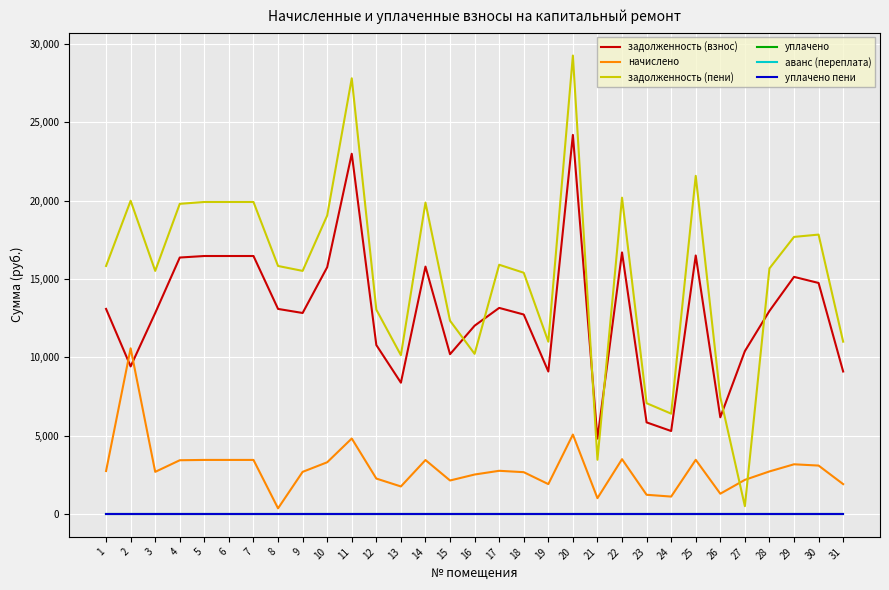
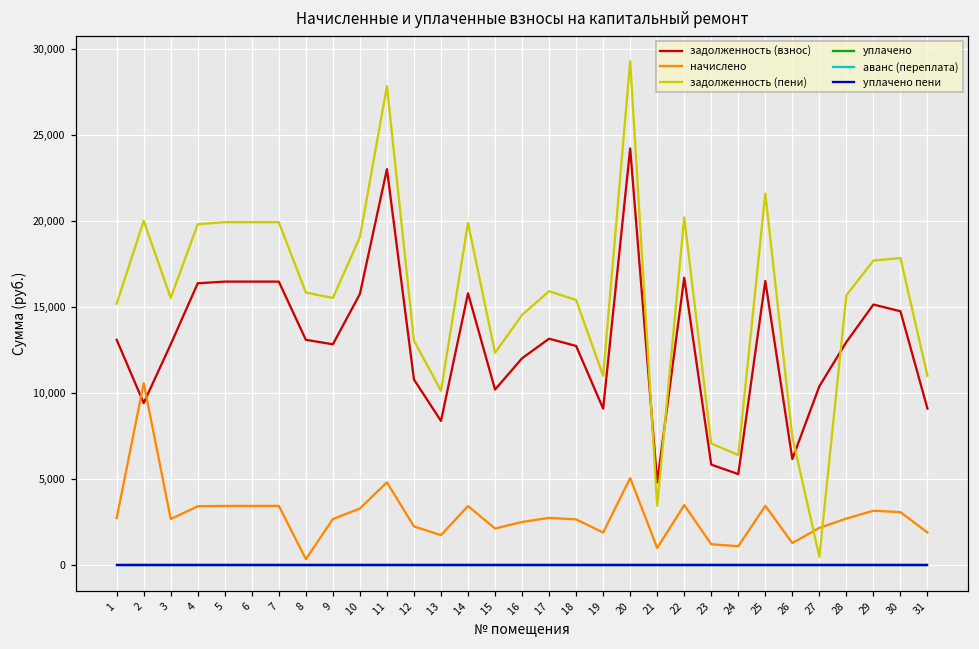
  {
    "задолженность (взнос)": {
      "1": "13,100",
      "2": "9,400",
      "3": "12,800",
      "4": "16,400",
      "5": "16,500",
      "6": "16,500",
      "7": "16,500",
      "8": "13,100",
      "9": "12,800",
      "10": "15,800",
      "11": "23,000",
      "12": "10,800",
      "13": "8,400",
      "14": "15,800",
      "15": "10,200",
      "16": "12,000",
      "17": "13,200",
      "18": "12,700",
      "19": "9,100",
      "20": "24,200",
      "21": "4,800",
      "22": "16,700",
      "23": "5,800",
      "24": "5,300",
      "25": "16,500",
      "26": "6,200",
      "27": "10,400",
      "28": "13,000",
      "29": "15,100",
      "30": "14,700",
      "31": "9,100"
    },
    "начислено": {
      "1": "2,700",
      "2": "10,600",
      "3": "2,700",
      "4": "3,400",
      "5": "3,400",
      "6": "3,400",
      "7": "3,400",
      "8": "400",
      "9": "2,700",
      "10": "3,300",
      "11": "4,800",
      "12": "2,300",
      "13": "1,800",
      "14": "3,400",
      "15": "2,100",
      "16": "2,500",
      "17": "2,800",
      "18": "2,700",
      "19": "1,900",
      "20": "5,100",
      "21": "1,000",
      "22": "3,500",
      "23": "1,200",
      "24": "1,100",
      "25": "3,500",
      "26": "1,300",
      "27": "2,200",
      "28": "2,700",
      "29": "3,200",
      "30": "3,100",
      "31": "1,900"
    },
    "задолженность (пени)": {
-     "1": "15,800",
+     "1": "15,200",
      "2": "20,000",
      "3": "15,500",
      "4": "19,800",
      "5": "19,900",
      "6": "19,900",
      "7": "19,900",
      "8": "15,800",
      "9": "15,500",
      "10": "19,100",
      "11": "27,800",
      "12": "13,000",
      "13": "10,100",
      "14": "19,900",
      "15": "12,300",
-     "16": "10,200",
+     "16": "14,500",
      "17": "15,900",
      "18": "15,400",
      "19": "11,000",
      "20": "29,300",
      "21": "3,500",
      "22": "20,200",
      "23": "7,100",
      "24": "6,400",
      "25": "21,600",
      "26": "7,500",
      "27": "500",
      "28": "15,700",
      "29": "17,700",
      "30": "17,800",
      "31": "11,000"
    },
    "уплачено пени": {
      "1": "0",
      "2": "0",
      "3": "0",
      "4": "0",
      "5": "0",
      "6": "0",
      "7": "0",
      "8": "0",
      "9": "0",
      "10": "0",
      "11": "0",
      "12": "0",
      "13": "0",
      "14": "0",
      "15": "0",
      "16": "0",
      "17": "0",
      "18": "0",
      "19": "0",
      "20": "0",
      "21": "0",
      "22": "0",
      "23": "0",
      "24": "0",
      "25": "0",
      "26": "0",
      "27": "0",
      "28": "0",
      "29": "0",
      "30": "0",
      "31": "0"
    }
  }
